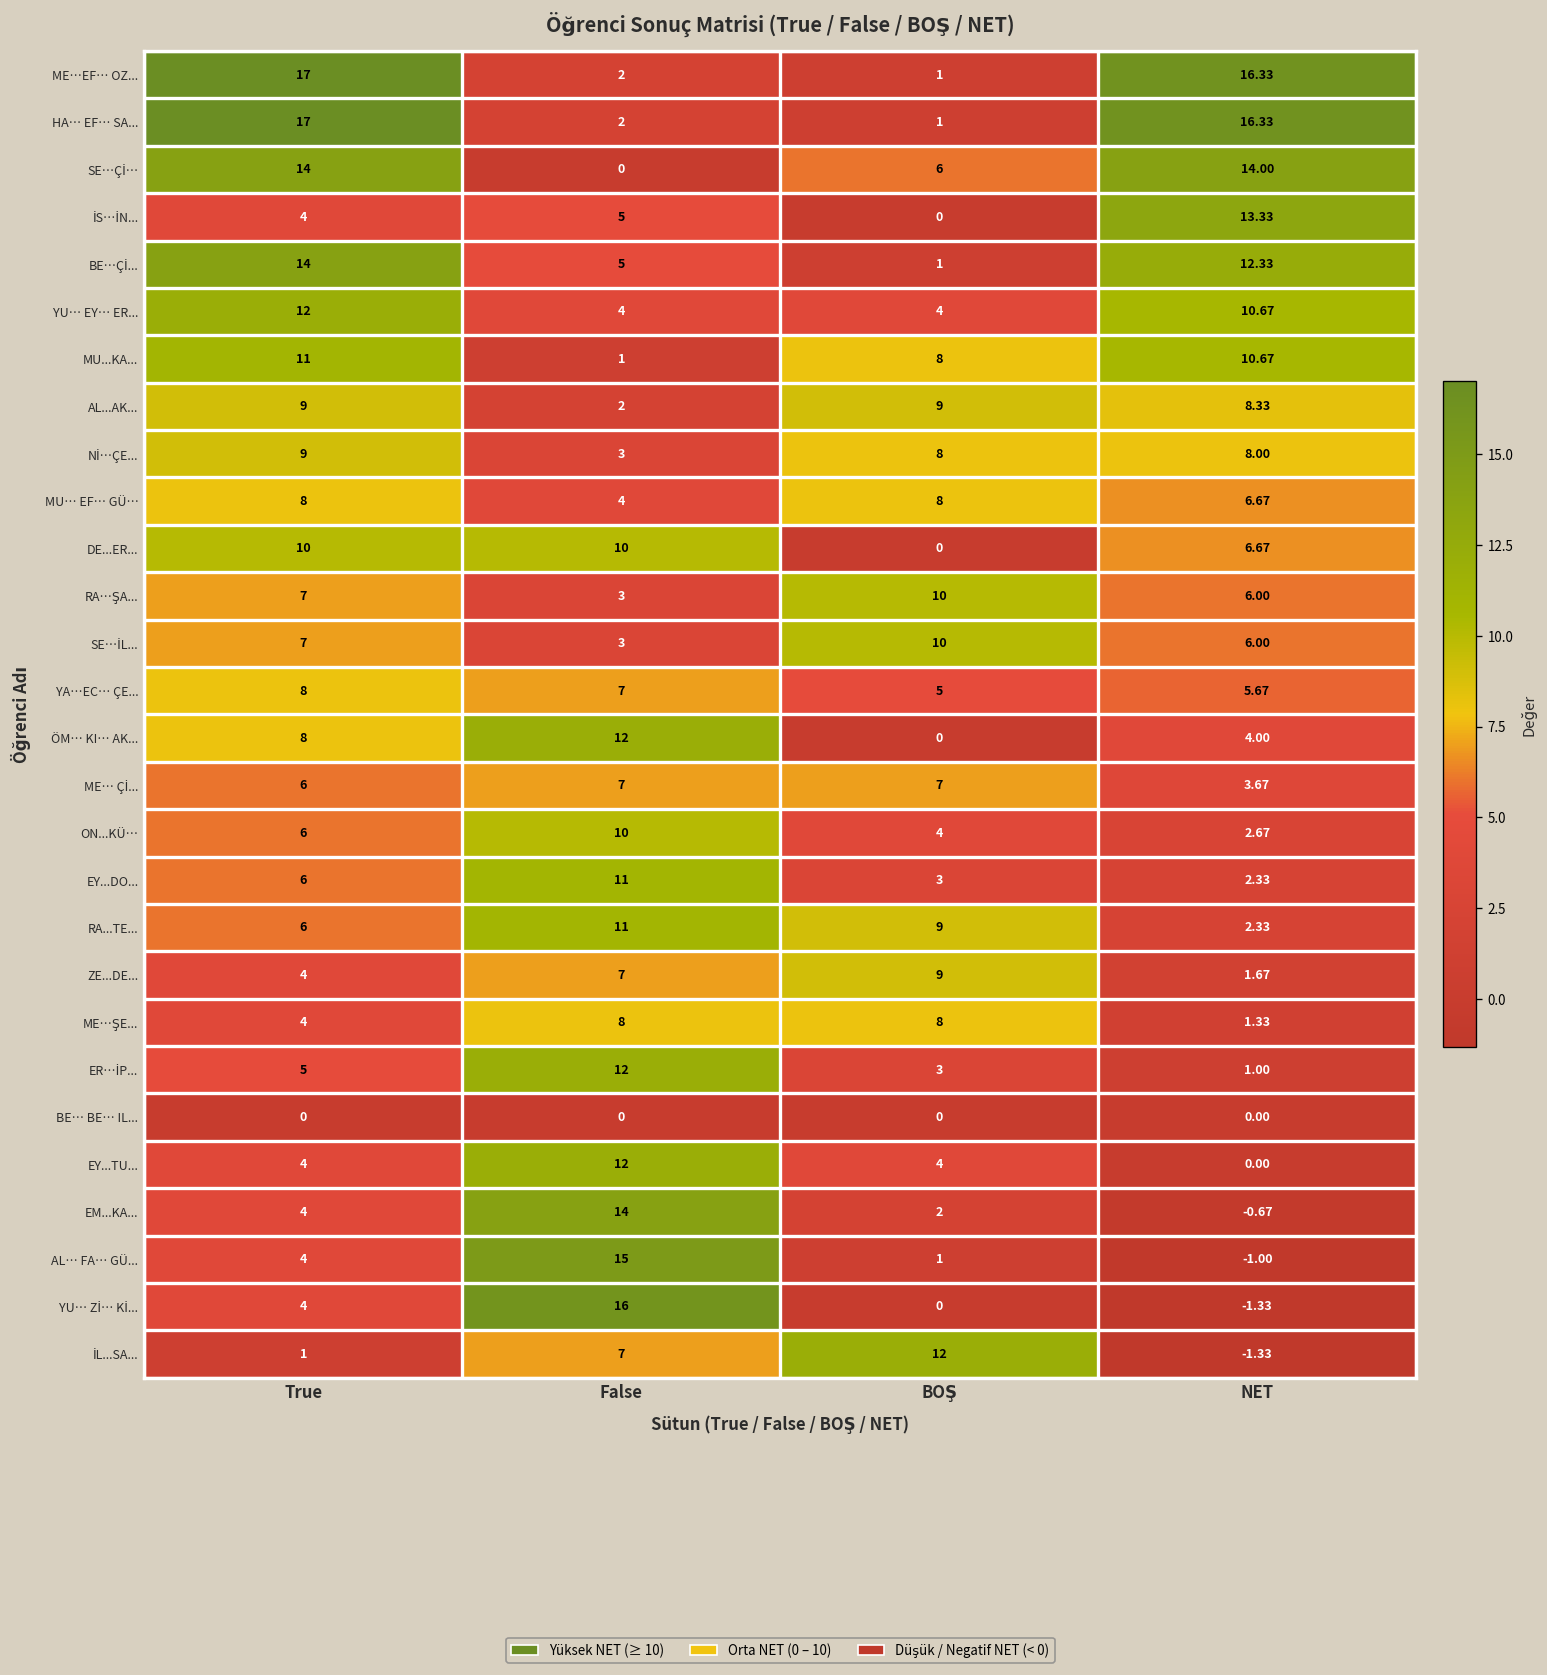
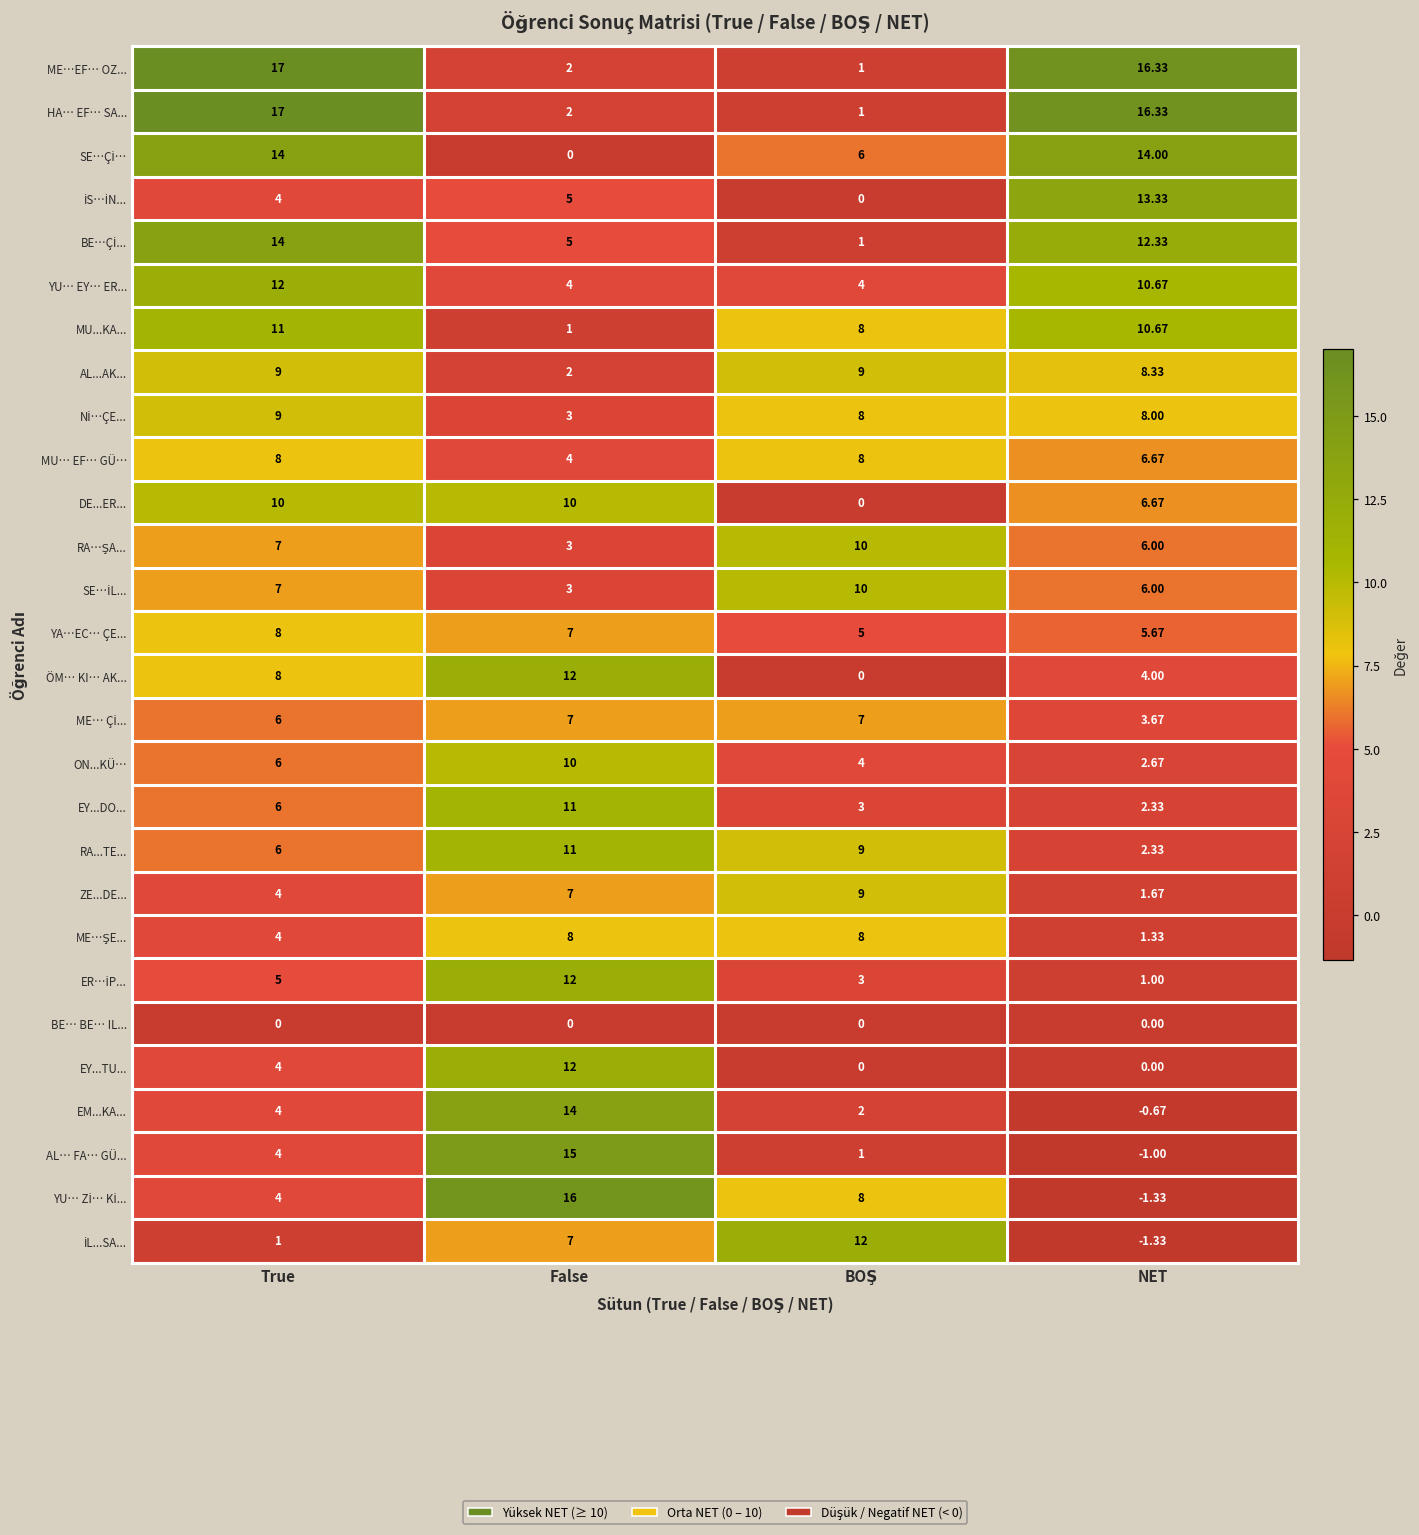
  {
    "ME…EF… OZ...": {
      "True": 17,
      "False": 2,
      "BOŞ": 1,
      "NET": 16.33
    },
    "HA… EF… SA...": {
      "True": 17,
      "False": 2,
      "BOŞ": 1,
      "NET": 16.33
    },
    "SE…Çİ…": {
      "True": 14,
      "False": 0,
      "BOŞ": 6,
      "NET": 14.00
    },
    "İS…İN...": {
      "True": 4,
      "False": 5,
      "BOŞ": 0,
      "NET": 13.33
    },
    "BE…Çİ...": {
      "True": 14,
      "False": 5,
      "BOŞ": 1,
      "NET": 12.33
    },
    "YU… EY… ER...": {
      "True": 12,
      "False": 4,
      "BOŞ": 4,
      "NET": 10.67
    },
    "MU...KA...": {
      "True": 11,
      "False": 1,
      "BOŞ": 8,
      "NET": 10.67
    },
    "AL...AK...": {
      "True": 9,
      "False": 2,
      "BOŞ": 9,
      "NET": 8.33
    },
    "Nİ…ÇE...": {
      "True": 9,
      "False": 3,
      "BOŞ": 8,
      "NET": 8.00
    },
    "MU… EF… GÜ…": {
      "True": 8,
      "False": 4,
      "BOŞ": 8,
      "NET": 6.67
    },
    "DE...ER...": {
      "True": 10,
      "False": 10,
      "BOŞ": 0,
      "NET": 6.67
    },
    "RA…ŞA...": {
      "True": 7,
      "False": 3,
      "BOŞ": 10,
      "NET": 6.00
    },
    "SE…İL...": {
      "True": 7,
      "False": 3,
      "BOŞ": 10,
      "NET": 6.00
    },
    "YA…EC… ÇE...": {
      "True": 8,
      "False": 7,
      "BOŞ": 5,
      "NET": 5.67
    },
    "ÖM… KI… AK...": {
      "True": 8,
      "False": 12,
      "BOŞ": 0,
      "NET": 4.00
    },
    "ME… Çİ...": {
      "True": 6,
      "False": 7,
      "BOŞ": 7,
      "NET": 3.67
    },
    "ON...KÜ…": {
      "True": 6,
      "False": 10,
      "BOŞ": 4,
      "NET": 2.67
    },
    "EY...DO...": {
      "True": 6,
      "False": 11,
      "BOŞ": 3,
      "NET": 2.33
    },
    "RA...TE...": {
      "True": 6,
      "False": 11,
      "BOŞ": 9,
      "NET": 2.33
    },
    "ZE...DE...": {
      "True": 4,
      "False": 7,
      "BOŞ": 9,
      "NET": 1.67
    },
    "ME…ŞE...": {
      "True": 4,
      "False": 8,
      "BOŞ": 8,
      "NET": 1.33
    },
    "ER…İP...": {
      "True": 5,
      "False": 12,
      "BOŞ": 3,
      "NET": 1.00
    },
    "BE… BE… IL...": {
      "True": 0,
      "False": 0,
      "BOŞ": 0,
      "NET": 0.00
    },
    "EY...TU...": {
      "True": 4,
      "False": 12,
-     "BOŞ": 4,
+     "BOŞ": 0,
      "NET": 0.00
    },
    "EM...KA...": {
      "True": 4,
      "False": 14,
      "BOŞ": 2,
      "NET": -0.67
    },
    "AL… FA… GÜ...": {
      "True": 4,
      "False": 15,
      "BOŞ": 1,
      "NET": -1.00
    },
    "YU… Zİ… Kİ...": {
      "True": 4,
      "False": 16,
-     "BOŞ": 0,
+     "BOŞ": 8,
      "NET": -1.33
    },
    "İL...SA...": {
      "True": 1,
      "False": 7,
      "BOŞ": 12,
      "NET": -1.33
    }
  }
